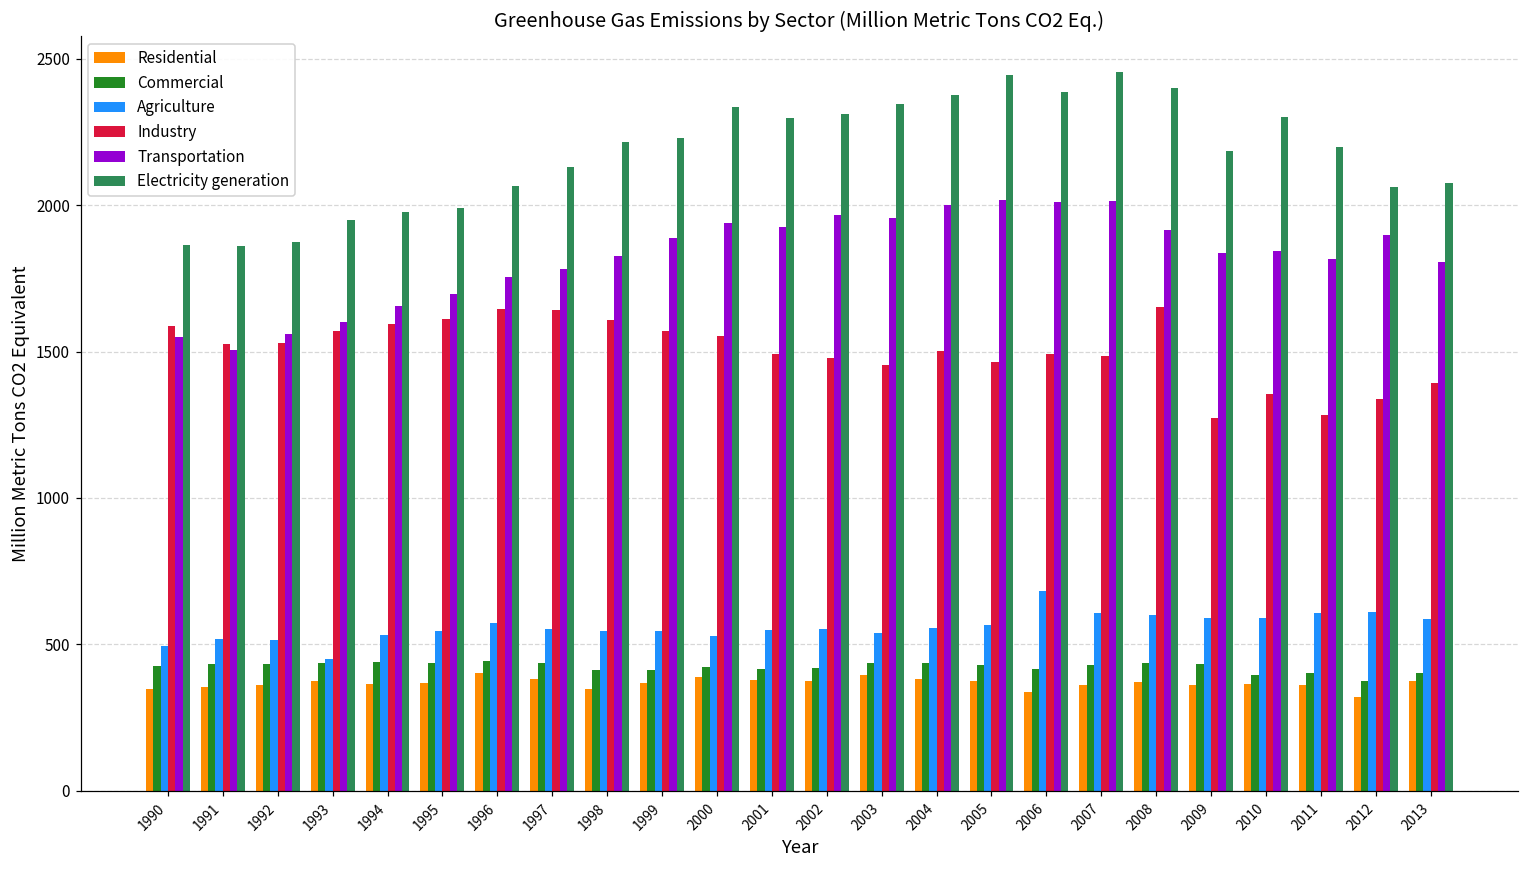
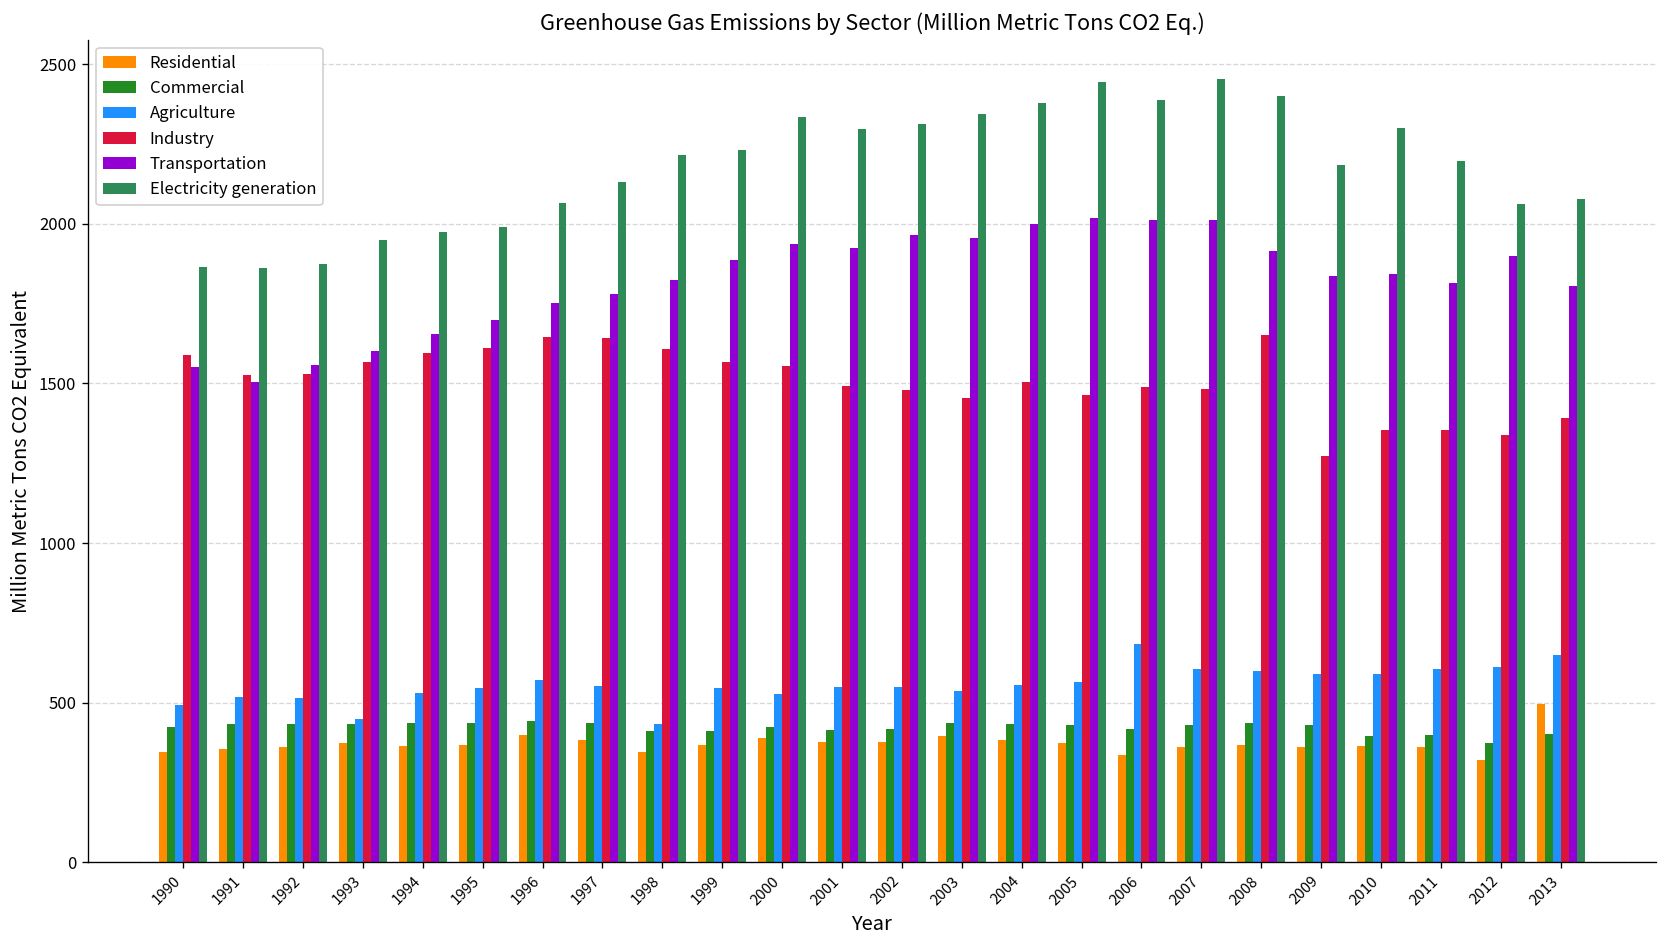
  {
    "Residential": {
      "1990": 350,
      "1991": 360,
      "1992": 360,
      "1993": 370,
      "1994": 360,
      "1995": 370,
      "1996": 400,
      "1997": 380,
      "1998": 350,
      "1999": 370,
      "2000": 390,
      "2001": 380,
      "2002": 380,
      "2003": 390,
      "2004": 380,
      "2005": 370,
      "2006": 340,
      "2007": 360,
      "2008": 370,
      "2009": 360,
      "2010": 360,
      "2011": 360,
      "2012": 320,
-     "2013": 370
+     "2013": 500
    },
    "Agriculture": {
      "1990": 490,
      "1991": 520,
      "1992": 510,
      "1993": 450,
      "1994": 530,
      "1995": 550,
      "1996": 570,
      "1997": 550,
-     "1998": 540,
+     "1998": 430,
      "1999": 550,
      "2000": 530,
      "2001": 550,
      "2002": 550,
      "2003": 540,
      "2004": 560,
      "2005": 560,
      "2006": 680,
      "2007": 610,
      "2008": 600,
      "2009": 590,
      "2010": 590,
      "2011": 610,
      "2012": 610,
-     "2013": 590
+     "2013": 650
    },
    "Industry": {
      "1990": 1590,
      "1991": 1530,
      "1992": 1530,
      "1993": 1570,
      "1994": 1590,
      "1995": 1610,
      "1996": 1640,
      "1997": 1640,
      "1998": 1610,
      "1999": 1570,
      "2000": 1550,
      "2001": 1490,
      "2002": 1480,
      "2003": 1450,
      "2004": 1500,
      "2005": 1460,
      "2006": 1490,
      "2007": 1480,
      "2008": 1650,
      "2009": 1270,
      "2010": 1350,
-     "2011": 1280,
+     "2011": 1350,
      "2012": 1340,
      "2013": 1390
    },
    "Transportation": {
      "1990": 1550,
      "1991": 1510,
      "1992": 1560,
      "1993": 1600,
      "1994": 1660,
      "1995": 1700,
      "1996": 1750,
      "1997": 1780,
      "1998": 1830,
      "1999": 1890,
      "2000": 1940,
      "2001": 1920,
      "2002": 1970,
      "2003": 1950,
      "2004": 2000,
      "2005": 2020,
      "2006": 2010,
      "2007": 2010,
      "2008": 1910,
      "2009": 1840,
      "2010": 1840,
      "2011": 1820,
      "2012": 1900,
      "2013": 1810
    }
  }
